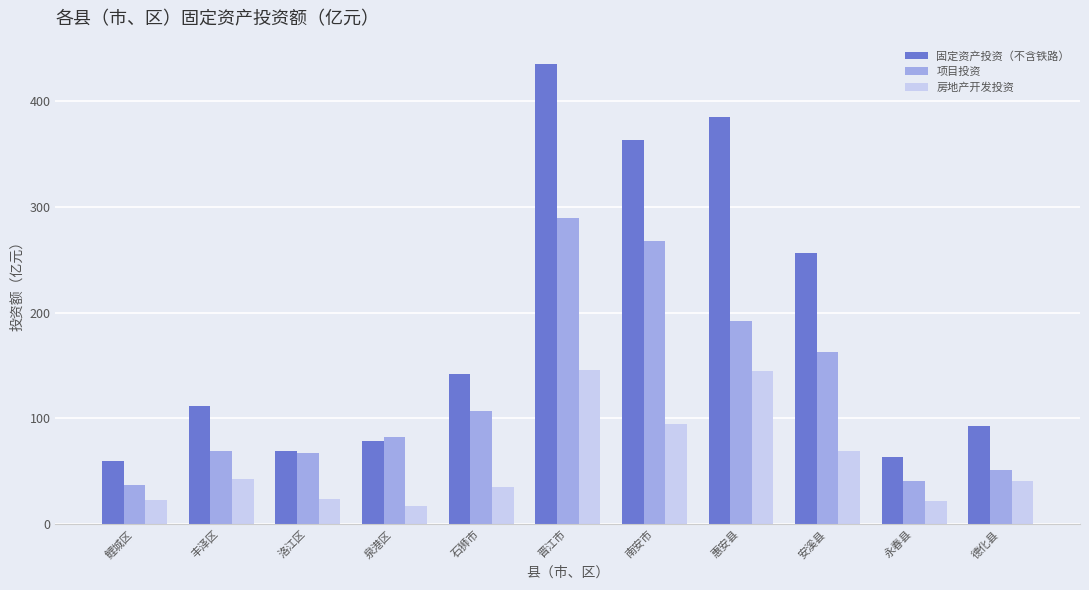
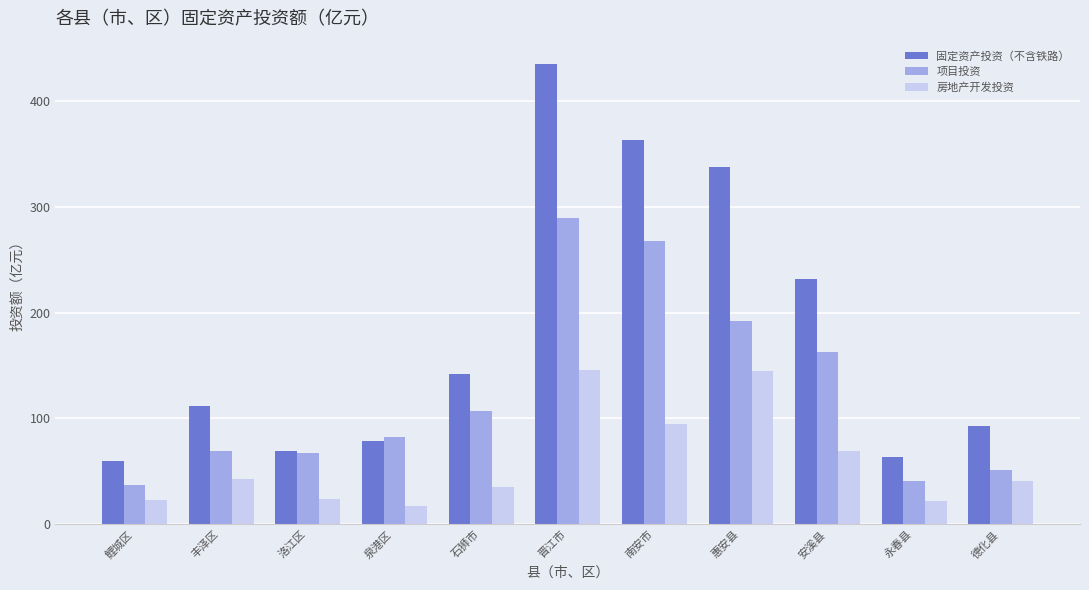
  {
    "固定资产投资（不含铁路）": {
      "鲤城区": 60,
      "丰泽区": 112,
      "洛江区": 69,
      "泉港区": 78,
      "石狮市": 142,
      "晋江市": 435,
      "南安市": 362,
-     "惠安县": 385,
-     "安溪县": 257,
+     "惠安县": 337,
+     "安溪县": 232,
      "永春县": 63,
      "德化县": 93
    }
  }
